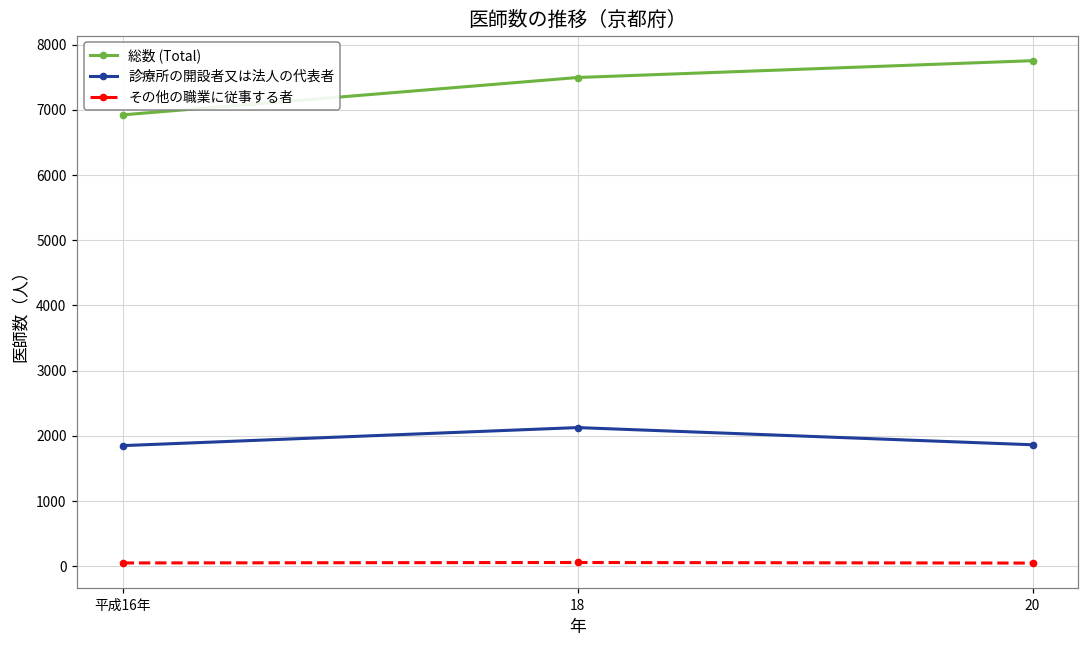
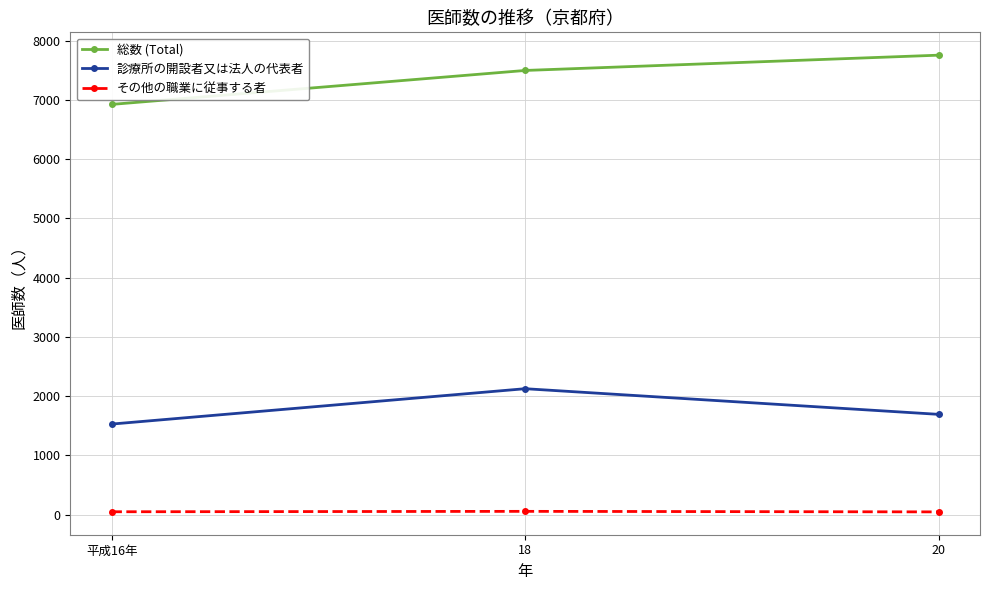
  {
    "総数 (Total)": {
      "平成16年": 6900,
      "18": 7500,
      "20": 7800
    },
    "診療所の開設者又は法人の代表者": {
-     "平成16年": 1900,
+     "平成16年": 1500,
      "18": 2100,
-     "20": 1900
+     "20": 1700
    },
    "その他の職業に従事する者": {
      "平成16年": 100,
      "18": 100,
      "20": 0
    }
  }
